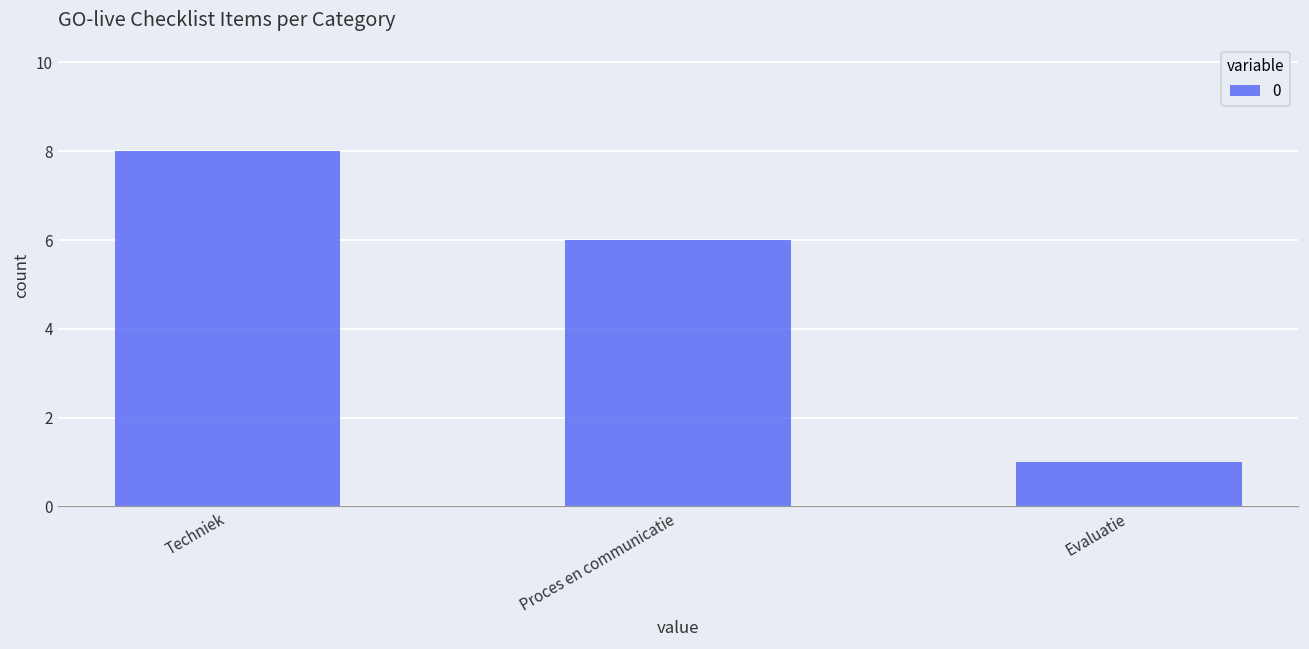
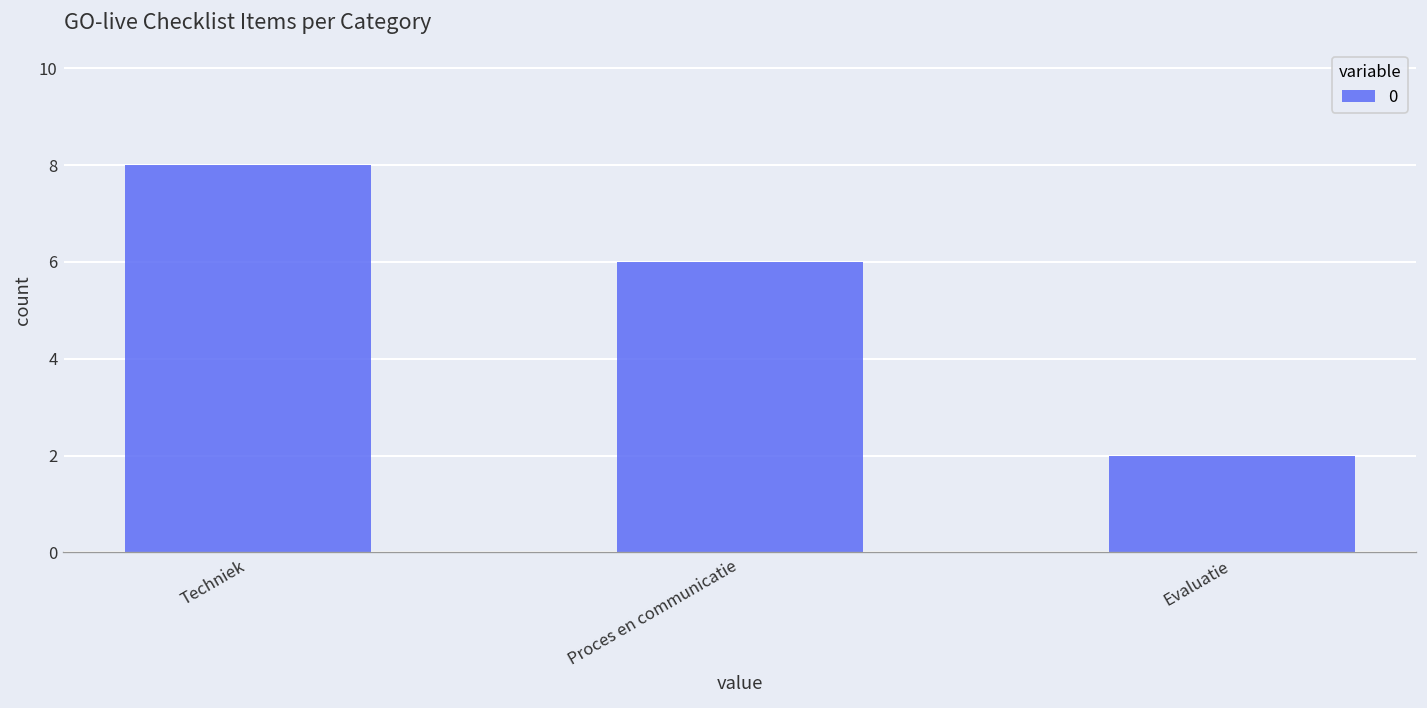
  {
    "Techniek": 8,
    "Proces en communicatie": 6,
-   "Evaluatie": 1
+   "Evaluatie": 2
  }
